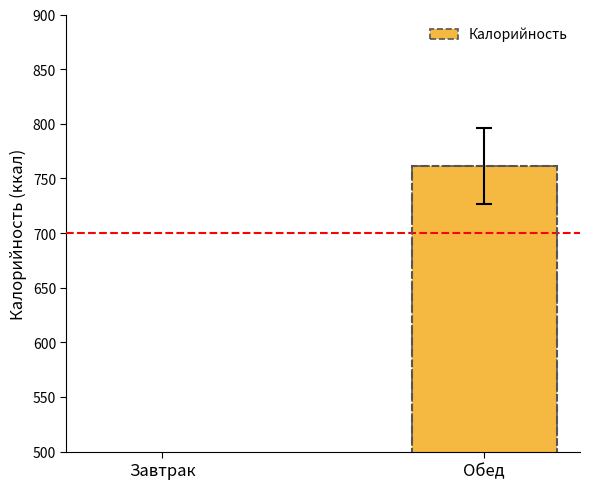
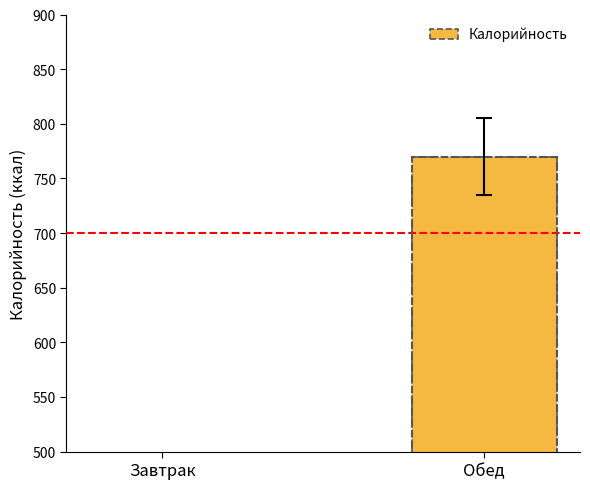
  {
    "Калорийность": {
-     "Обед": 761
+     "Обед": 770
    }
  }
